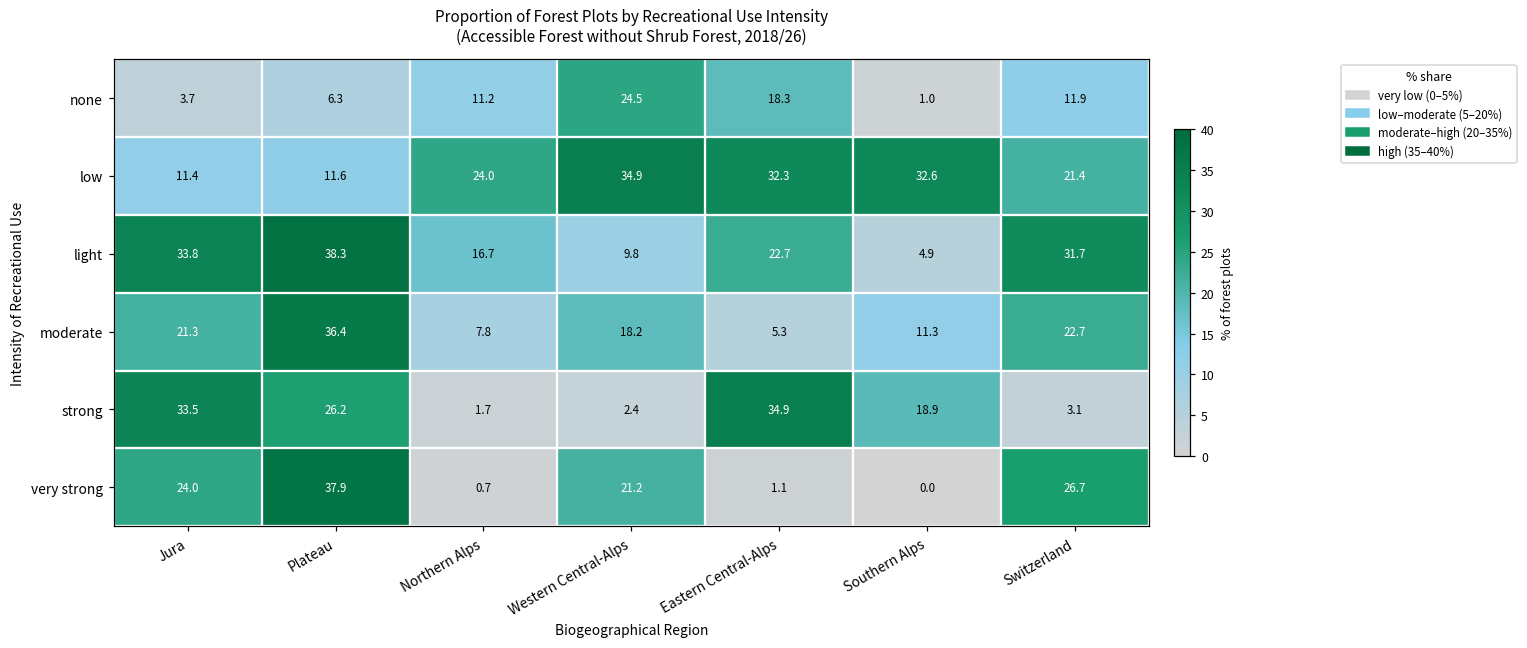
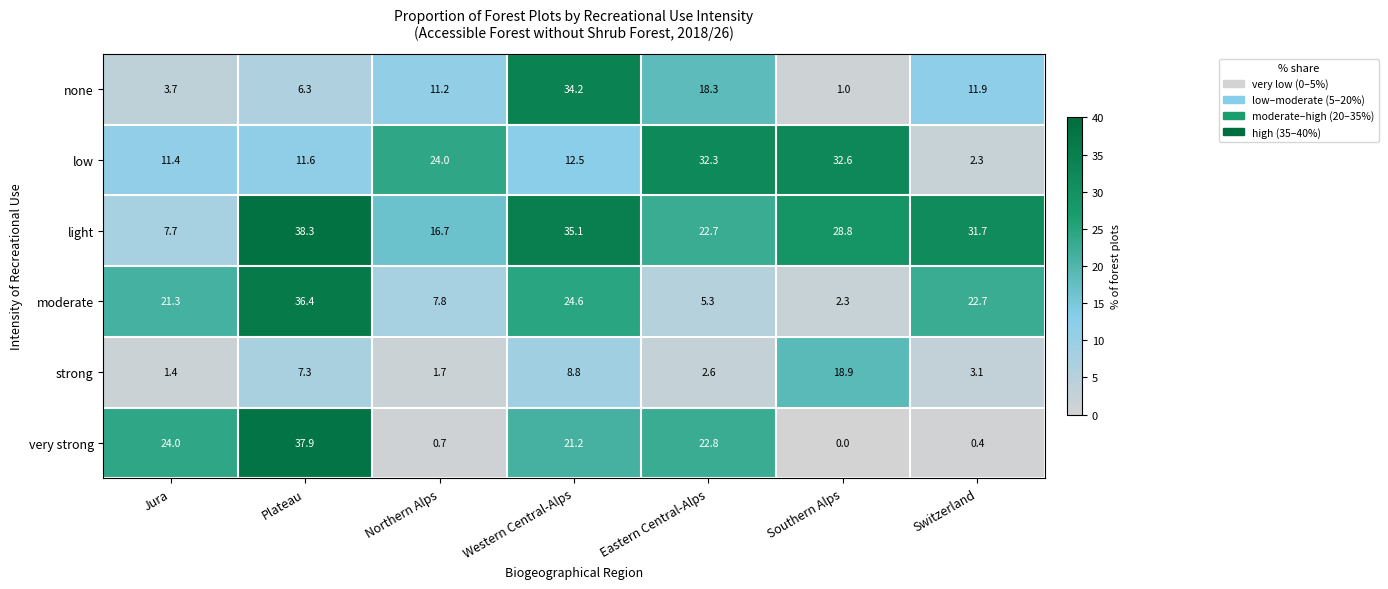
  {
    "none": {
      "Jura": 3.7,
      "Plateau": 6.3,
      "Northern Alps": 11.2,
-     "Western Central-Alps": 24.5,
+     "Western Central-Alps": 34.2,
      "Eastern Central-Alps": 18.3,
      "Southern Alps": 1.0,
      "Switzerland": 11.9
    },
    "low": {
      "Jura": 11.4,
      "Plateau": 11.6,
      "Northern Alps": 24.0,
-     "Western Central-Alps": 34.9,
+     "Western Central-Alps": 12.5,
      "Eastern Central-Alps": 32.3,
      "Southern Alps": 32.6,
-     "Switzerland": 21.4
+     "Switzerland": 2.3
    },
    "light": {
-     "Jura": 33.8,
+     "Jura": 7.7,
      "Plateau": 38.3,
      "Northern Alps": 16.7,
-     "Western Central-Alps": 9.8,
+     "Western Central-Alps": 35.1,
      "Eastern Central-Alps": 22.7,
-     "Southern Alps": 4.9,
+     "Southern Alps": 28.8,
      "Switzerland": 31.7
    },
    "moderate": {
      "Jura": 21.3,
      "Plateau": 36.4,
      "Northern Alps": 7.8,
-     "Western Central-Alps": 18.2,
+     "Western Central-Alps": 24.6,
      "Eastern Central-Alps": 5.3,
-     "Southern Alps": 11.3,
+     "Southern Alps": 2.3,
      "Switzerland": 22.7
    },
    "strong": {
-     "Jura": 33.5,
-     "Plateau": 26.2,
+     "Jura": 1.4,
+     "Plateau": 7.3,
      "Northern Alps": 1.7,
-     "Western Central-Alps": 2.4,
-     "Eastern Central-Alps": 34.9,
+     "Western Central-Alps": 8.8,
+     "Eastern Central-Alps": 2.6,
      "Southern Alps": 18.9,
      "Switzerland": 3.1
    },
    "very strong": {
      "Jura": 24.0,
      "Plateau": 37.9,
      "Northern Alps": 0.7,
      "Western Central-Alps": 21.2,
-     "Eastern Central-Alps": 1.1,
+     "Eastern Central-Alps": 22.8,
      "Southern Alps": 0.0,
-     "Switzerland": 26.7
+     "Switzerland": 0.4
    }
  }
